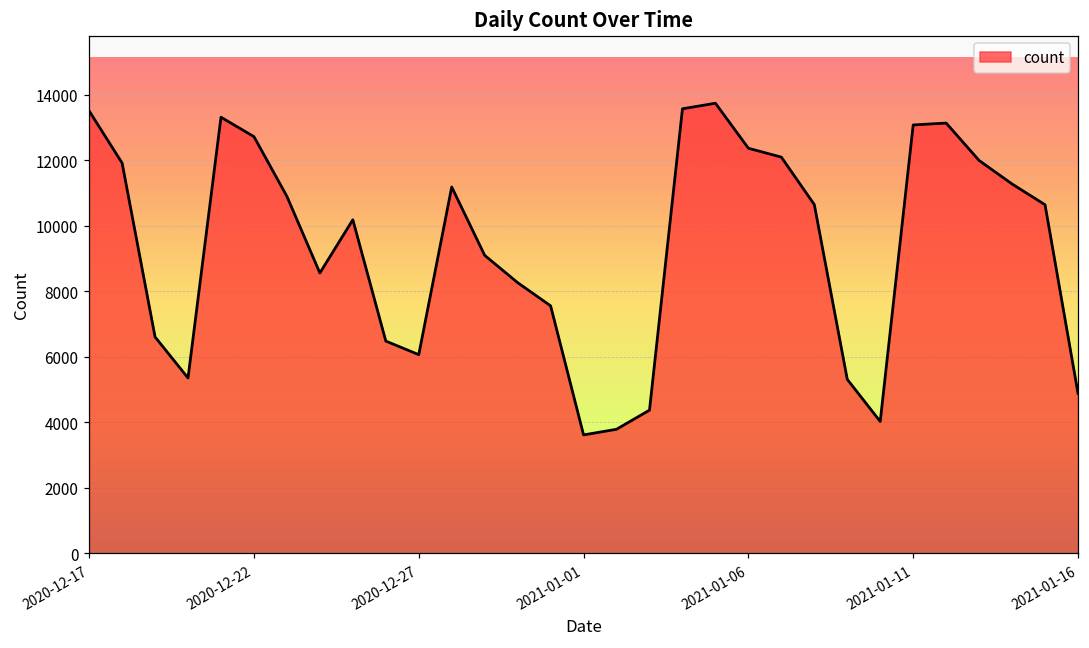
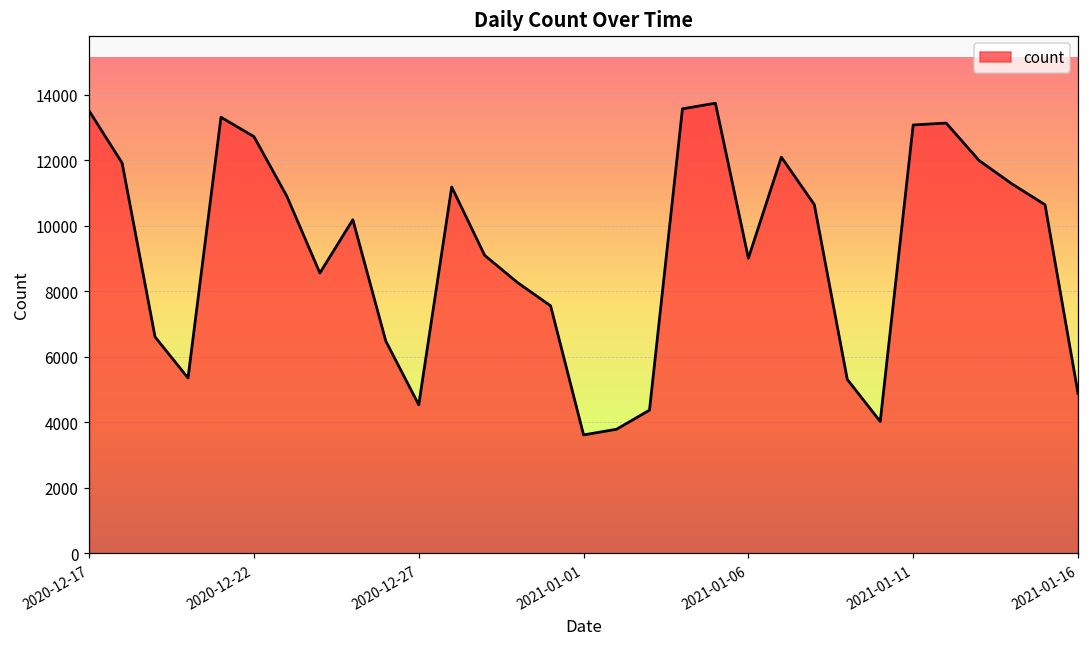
  {
    "2020-12-17": 13500,
    "2020-12-22": 12700,
-   "2020-12-27": 6100,
+   "2020-12-27": 4500,
    "2021-01-01": 3600,
-   "2021-01-06": 12400,
+   "2021-01-06": 9000,
    "2021-01-11": 13100,
    "2021-01-16": 4900
  }
